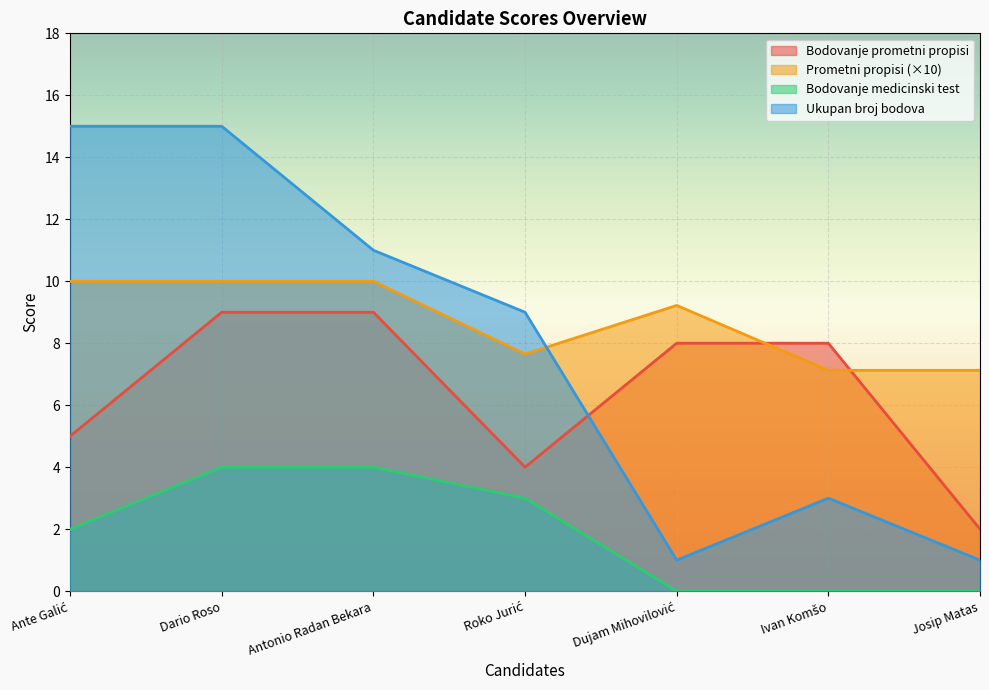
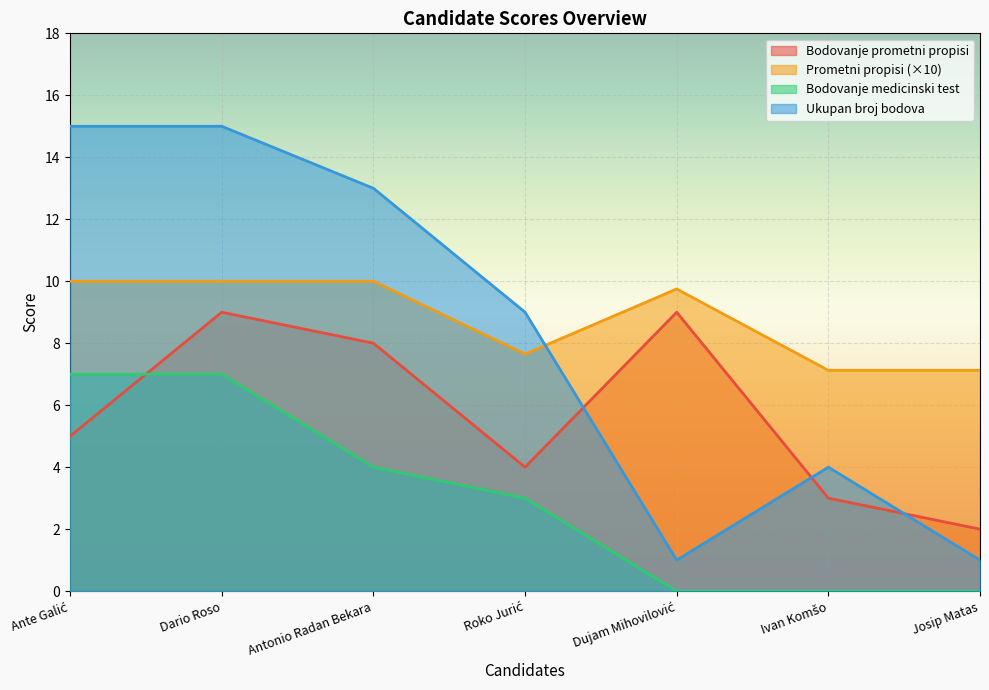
  {
    "Bodovanje prometni propisi": {
      "Ante Galić": 5,
      "Dario Roso": 9,
-     "Antonio Radan Bekara": 9,
+     "Antonio Radan Bekara": 8,
      "Roko Jurić": 4,
-     "Dujam Mihovilović": 8,
-     "Ivan Komšo": 8,
+     "Dujam Mihovilović": 9,
+     "Ivan Komšo": 3,
      "Josip Matas": 2
    },
    "Prometni propisi (×10)": {
      "Ante Galić": 10.0,
      "Dario Roso": 10.0,
      "Antonio Radan Bekara": 10.0,
      "Roko Jurić": 7.7,
-     "Dujam Mihovilović": 9.2,
+     "Dujam Mihovilović": 9.8,
      "Ivan Komšo": 7.1,
      "Josip Matas": 7.1
    },
    "Bodovanje medicinski test": {
-     "Ante Galić": 2,
-     "Dario Roso": 4,
+     "Ante Galić": 7,
+     "Dario Roso": 7,
      "Antonio Radan Bekara": 4,
      "Roko Jurić": 3,
      "Dujam Mihovilović": 0,
      "Ivan Komšo": 0,
      "Josip Matas": 0
    },
    "Ukupan broj bodova": {
      "Ante Galić": 15,
      "Dario Roso": 15,
-     "Antonio Radan Bekara": 11,
+     "Antonio Radan Bekara": 13,
      "Roko Jurić": 9,
      "Dujam Mihovilović": 1,
-     "Ivan Komšo": 3,
+     "Ivan Komšo": 4,
      "Josip Matas": 1
    }
  }
